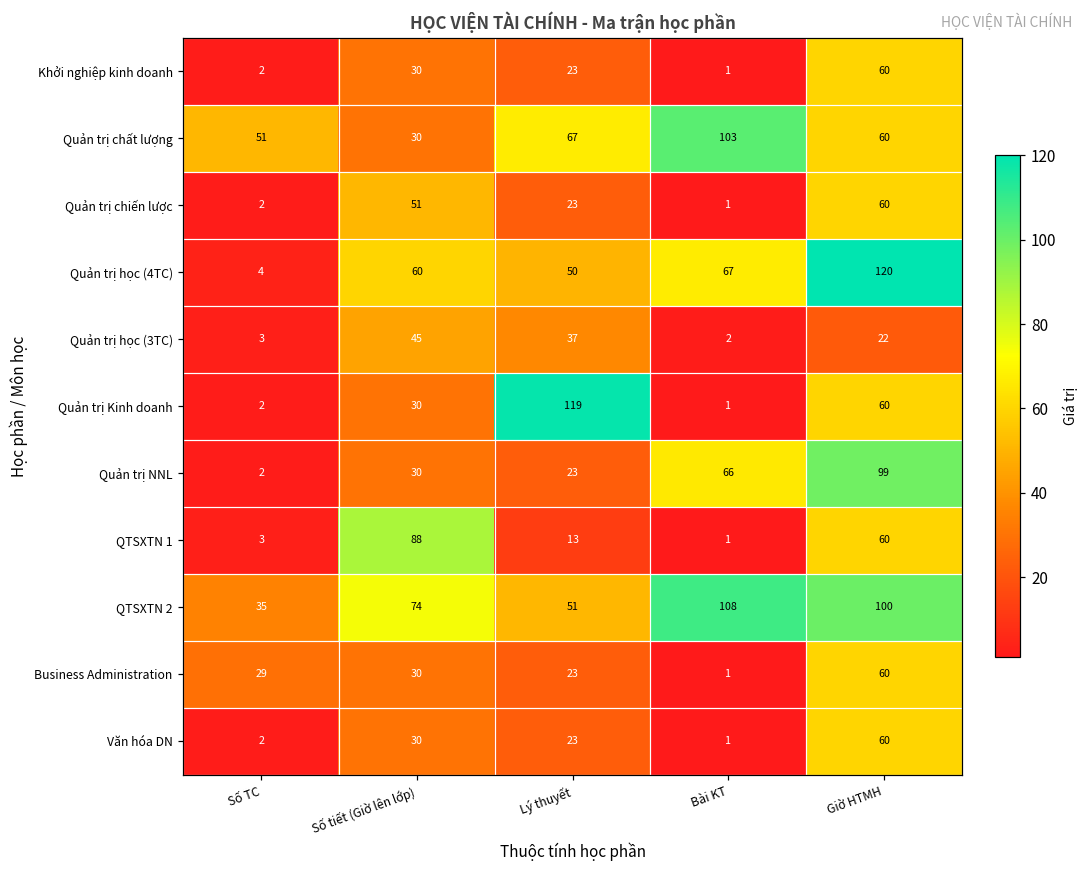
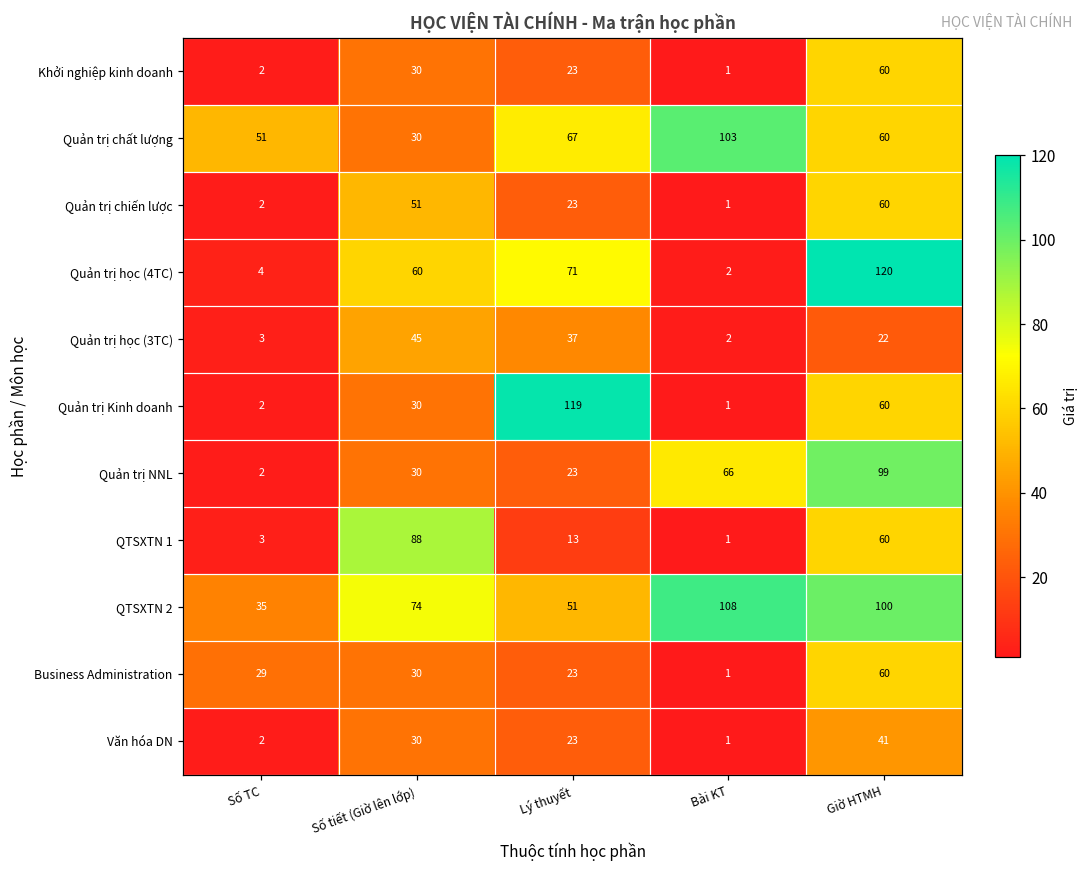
  {
    "Khởi nghiệp kinh doanh": {
      "Số TC": 2,
      "Số tiết (Giờ lên lớp)": 30,
      "Lý thuyết": 23,
      "Bài KT": 1,
      "Giờ HTMH": 60
    },
    "Quản trị chất lượng": {
      "Số TC": 51,
      "Số tiết (Giờ lên lớp)": 30,
      "Lý thuyết": 67,
      "Bài KT": 103,
      "Giờ HTMH": 60
    },
    "Quản trị chiến lược": {
      "Số TC": 2,
      "Số tiết (Giờ lên lớp)": 51,
      "Lý thuyết": 23,
      "Bài KT": 1,
      "Giờ HTMH": 60
    },
    "Quản trị học (4TC)": {
      "Số TC": 4,
      "Số tiết (Giờ lên lớp)": 60,
-     "Lý thuyết": 50,
-     "Bài KT": 67,
+     "Lý thuyết": 71,
+     "Bài KT": 2,
      "Giờ HTMH": 120
    },
    "Quản trị học (3TC)": {
      "Số TC": 3,
      "Số tiết (Giờ lên lớp)": 45,
      "Lý thuyết": 37,
      "Bài KT": 2,
      "Giờ HTMH": 22
    },
    "Quản trị Kinh doanh": {
      "Số TC": 2,
      "Số tiết (Giờ lên lớp)": 30,
      "Lý thuyết": 119,
      "Bài KT": 1,
      "Giờ HTMH": 60
    },
    "Quản trị NNL": {
      "Số TC": 2,
      "Số tiết (Giờ lên lớp)": 30,
      "Lý thuyết": 23,
      "Bài KT": 66,
      "Giờ HTMH": 99
    },
    "QTSXTN 1": {
      "Số TC": 3,
      "Số tiết (Giờ lên lớp)": 88,
      "Lý thuyết": 13,
      "Bài KT": 1,
      "Giờ HTMH": 60
    },
    "QTSXTN 2": {
      "Số TC": 35,
      "Số tiết (Giờ lên lớp)": 74,
      "Lý thuyết": 51,
      "Bài KT": 108,
      "Giờ HTMH": 100
    },
    "Business Administration": {
      "Số TC": 29,
      "Số tiết (Giờ lên lớp)": 30,
      "Lý thuyết": 23,
      "Bài KT": 1,
      "Giờ HTMH": 60
    },
    "Văn hóa DN": {
      "Số TC": 2,
      "Số tiết (Giờ lên lớp)": 30,
      "Lý thuyết": 23,
      "Bài KT": 1,
-     "Giờ HTMH": 60
+     "Giờ HTMH": 41
    }
  }
